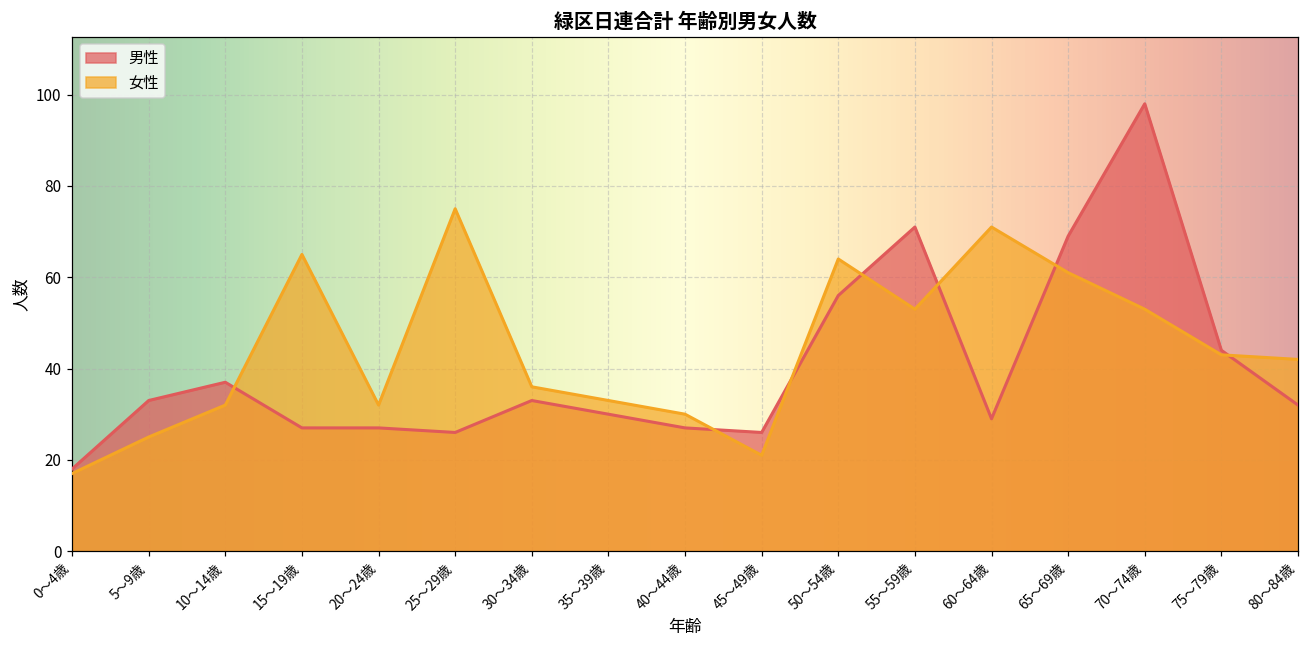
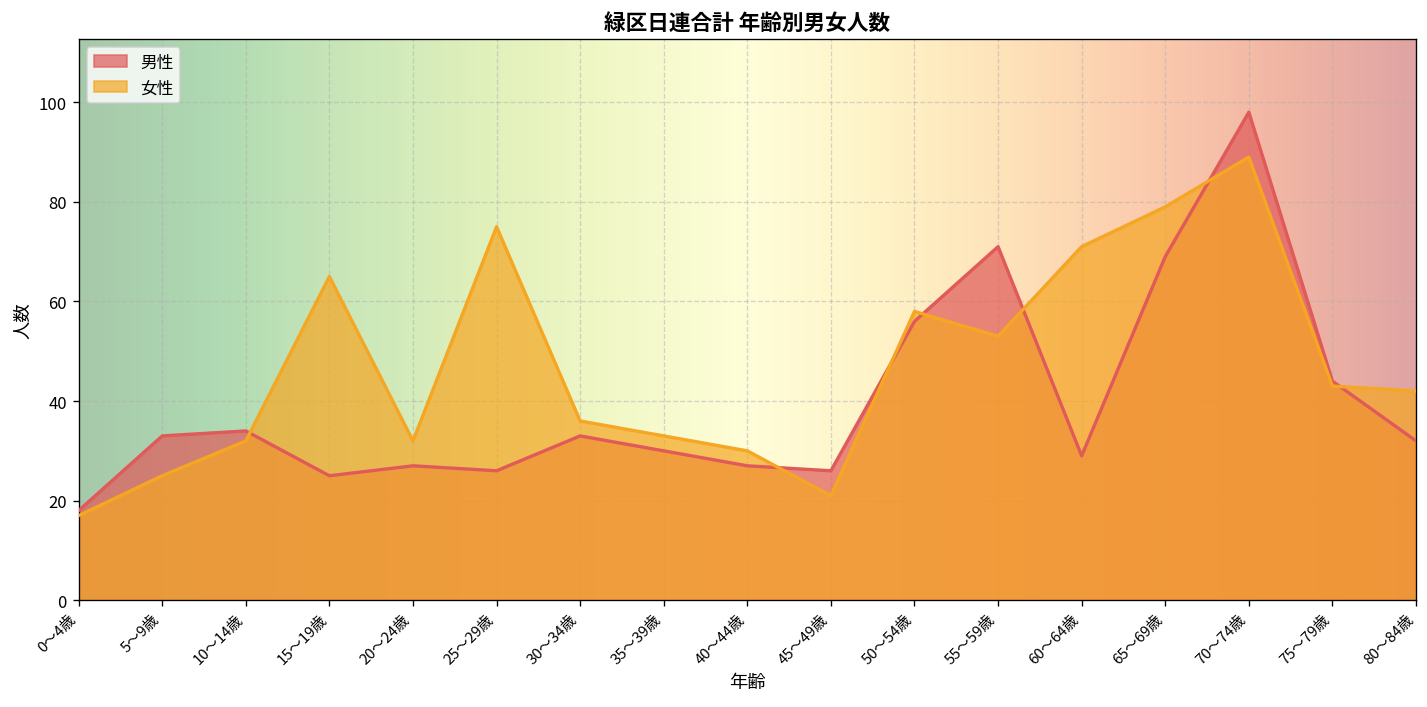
  {
    "男性": {
      "0～4歳": 18,
      "5～9歳": 33,
-     "10～14歳": 37,
-     "15～19歳": 27,
+     "10～14歳": 34,
+     "15～19歳": 25,
      "20～24歳": 27,
      "25～29歳": 26,
      "30～34歳": 33,
      "35～39歳": 30,
      "40～44歳": 27,
      "45～49歳": 26,
      "50～54歳": 56,
      "55～59歳": 71,
      "60～64歳": 29,
      "65～69歳": 69,
      "70～74歳": 98,
      "75～79歳": 44,
      "80～84歳": 32
    },
    "女性": {
      "0～4歳": 17,
      "5～9歳": 25,
      "10～14歳": 32,
      "15～19歳": 65,
      "20～24歳": 32,
      "25～29歳": 75,
      "30～34歳": 36,
      "35～39歳": 33,
      "40～44歳": 30,
      "45～49歳": 21,
-     "50～54歳": 64,
+     "50～54歳": 58,
      "55～59歳": 53,
      "60～64歳": 71,
-     "65～69歳": 61,
-     "70～74歳": 53,
+     "65～69歳": 79,
+     "70～74歳": 89,
      "75～79歳": 43,
      "80～84歳": 42
    }
  }
